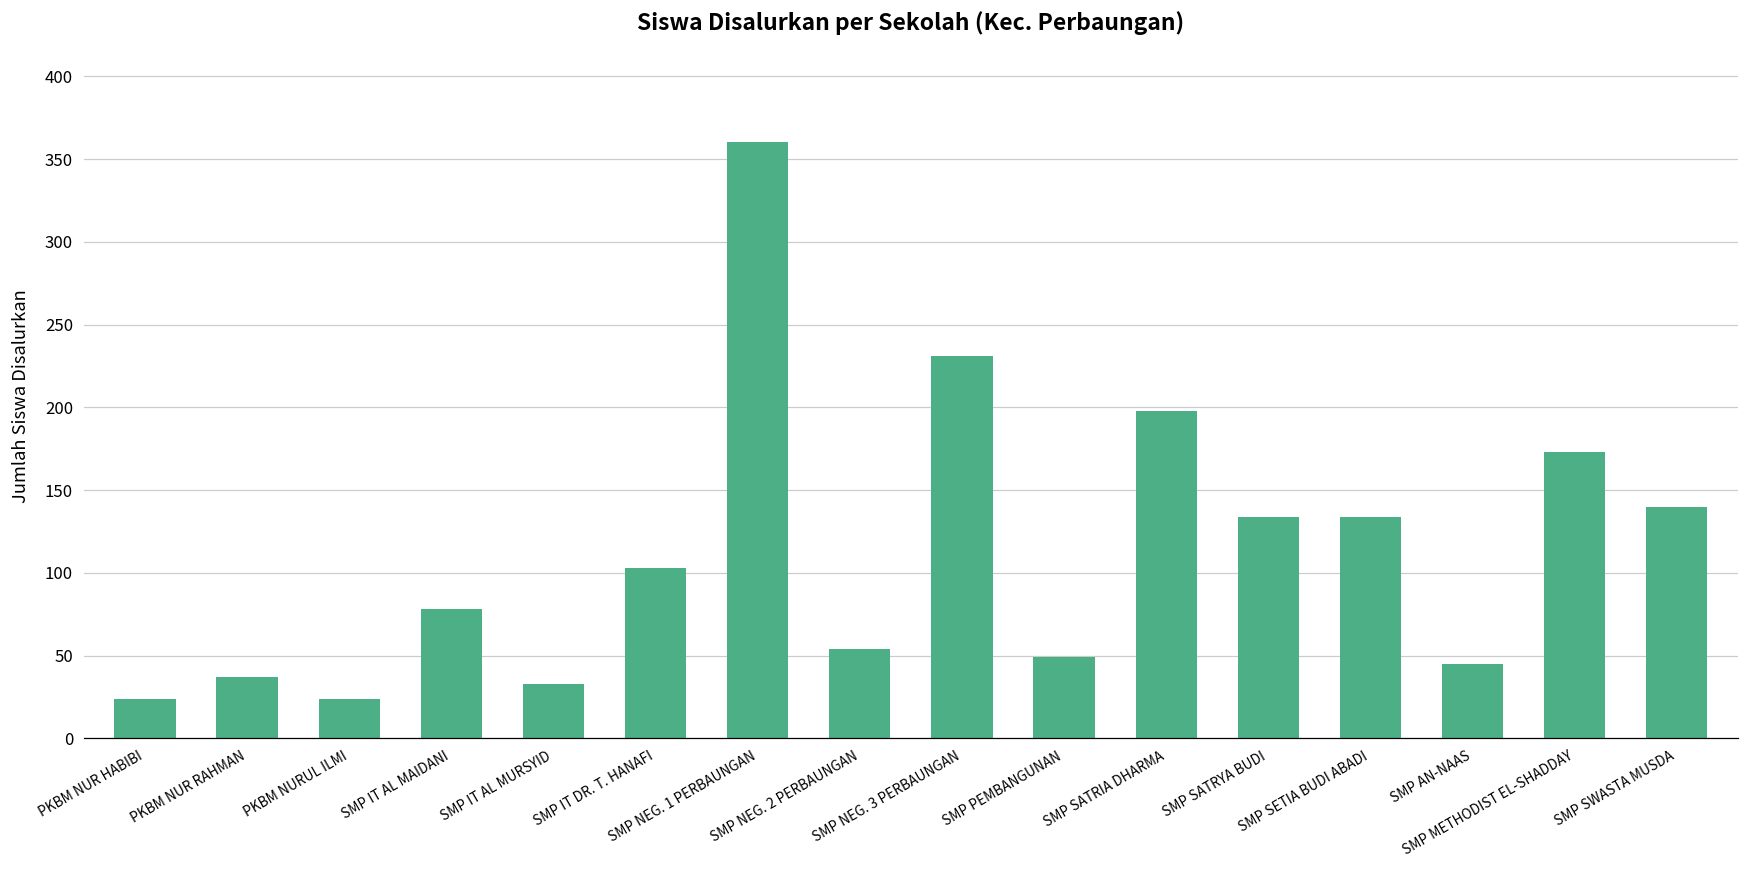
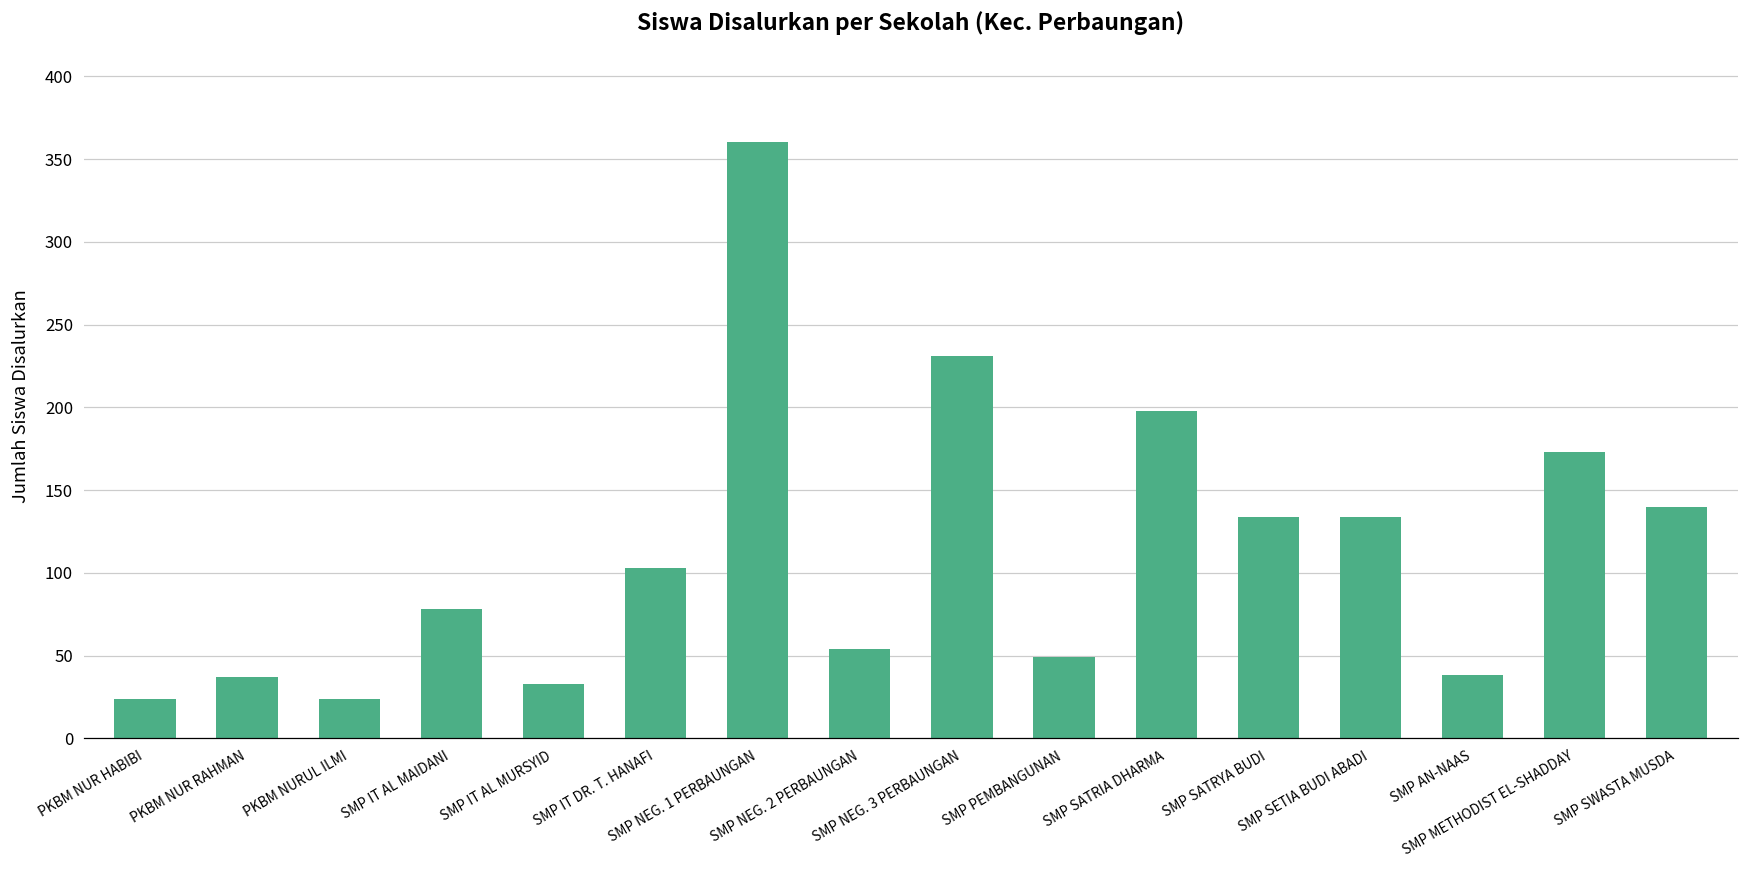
  {
    "PKBM NUR HABIBI": 24,
    "PKBM NUR RAHMAN": 37,
    "PKBM NURUL ILMI": 24,
    "SMP IT AL MAIDANI": 78,
    "SMP IT AL MURSYID": 33,
    "SMP IT DR. T. HANAFI": 103,
    "SMP NEG. 1 PERBAUNGAN": 360,
    "SMP NEG. 2 PERBAUNGAN": 54,
    "SMP NEG. 3 PERBAUNGAN": 231,
    "SMP PEMBANGUNAN": 49,
    "SMP SATRIA DHARMA": 198,
    "SMP SATRYA BUDI": 134,
    "SMP SETIA BUDI ABADI": 134,
-   "SMP AN-NAAS": 45,
+   "SMP AN-NAAS": 38,
    "SMP METHODIST EL-SHADDAY": 173,
    "SMP SWASTA MUSDA": 140
  }
